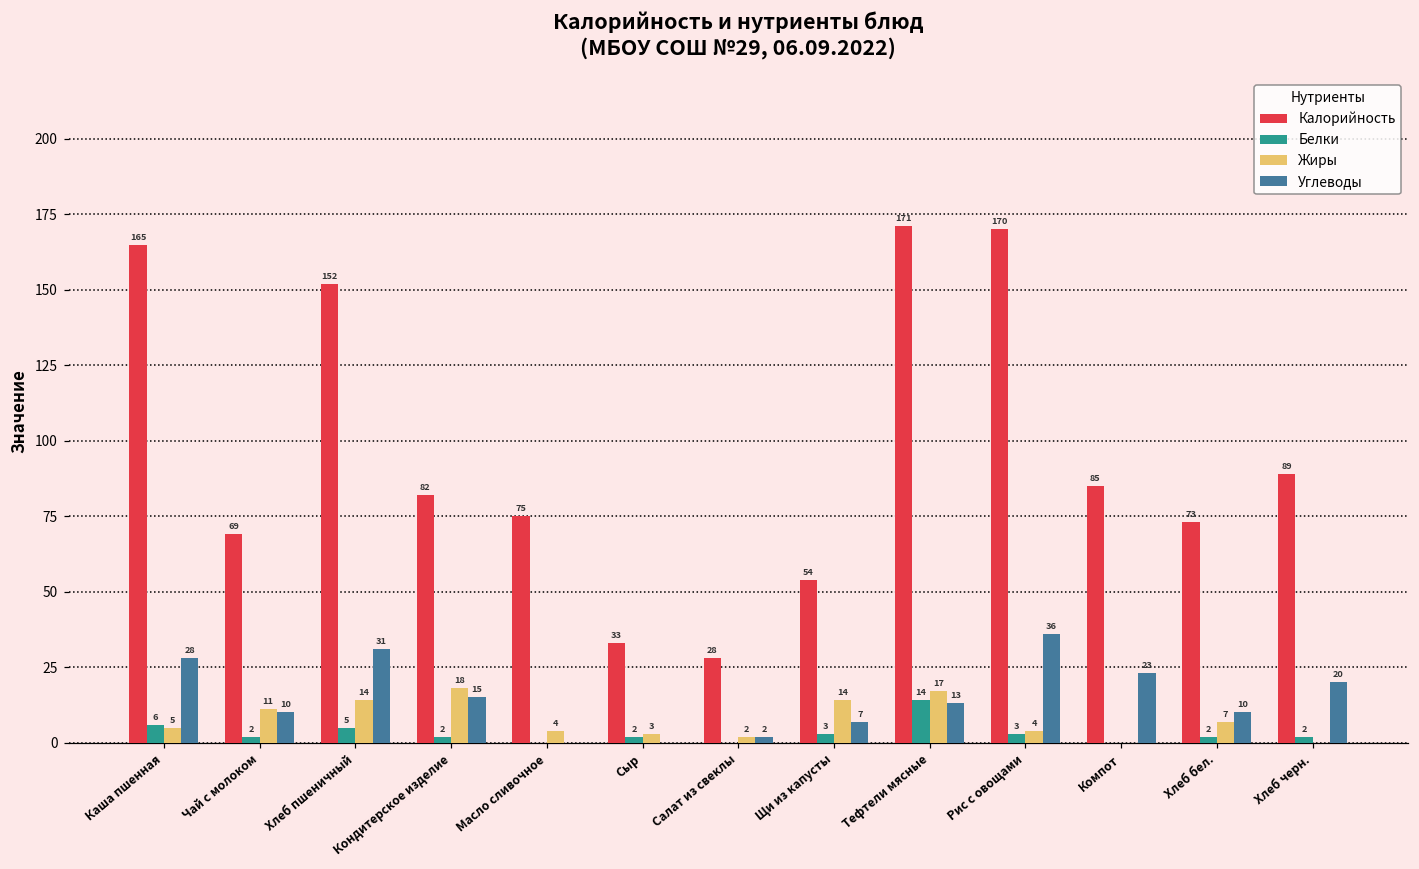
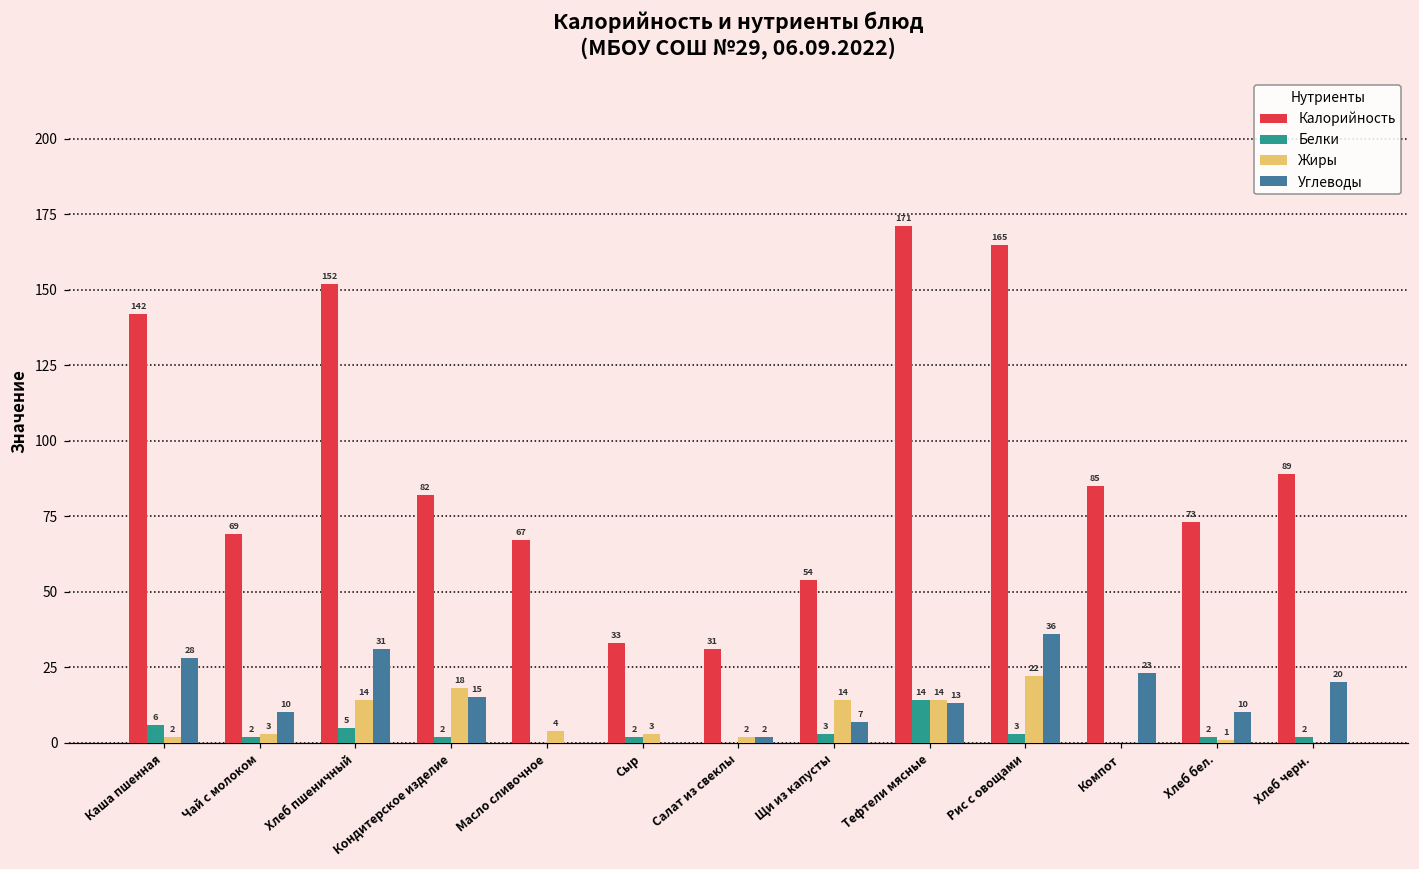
  {
    "Калорийность": {
-     "Каша пшенная": 165,
+     "Каша пшенная": 142,
      "Чай с молоком": 69,
      "Хлеб пшеничный": 152,
      "Кондитерское изделие": 82,
-     "Масло сливочное": 75,
+     "Масло сливочное": 67,
      "Сыр": 33,
-     "Салат из свеклы": 28,
+     "Салат из свеклы": 31,
      "Щи из капусты": 54,
      "Тефтели мясные": 171,
-     "Рис с овощами": 170,
+     "Рис с овощами": 165,
      "Компот": 85,
      "Хлеб бел.": 73,
      "Хлеб черн.": 89
    },
    "Жиры": {
-     "Каша пшенная": 5,
-     "Чай с молоком": 11,
+     "Каша пшенная": 2,
+     "Чай с молоком": 3,
      "Хлеб пшеничный": 14,
      "Кондитерское изделие": 18,
      "Масло сливочное": 4,
      "Сыр": 3,
      "Салат из свеклы": 2,
      "Щи из капусты": 14,
-     "Тефтели мясные": 17,
-     "Рис с овощами": 4,
-     "Хлеб бел.": 7
+     "Тефтели мясные": 14,
+     "Рис с овощами": 22,
+     "Хлеб бел.": 1
    }
  }
